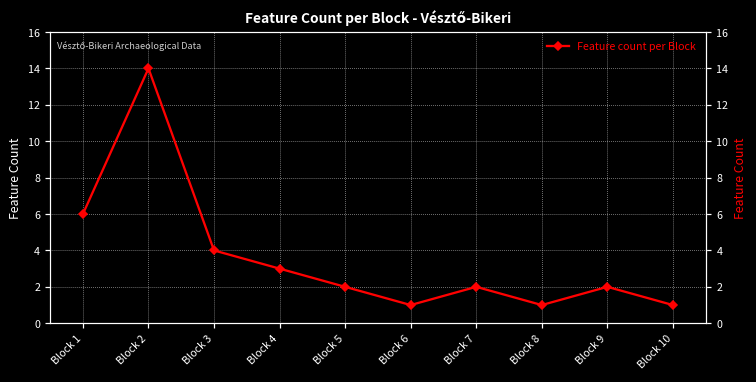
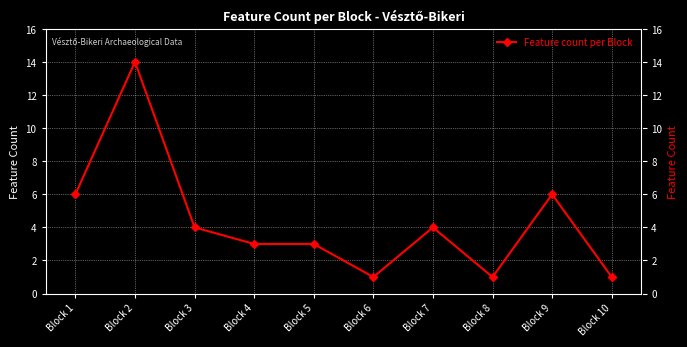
  {
    "Block 1": 6,
    "Block 2": 14,
    "Block 3": 4,
    "Block 4": 3,
-   "Block 5": 2,
+   "Block 5": 3,
    "Block 6": 1,
-   "Block 7": 2,
+   "Block 7": 4,
    "Block 8": 1,
-   "Block 9": 2,
+   "Block 9": 6,
    "Block 10": 1
  }
